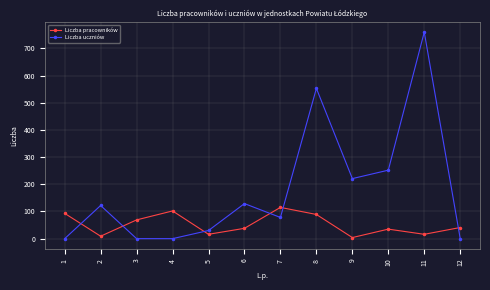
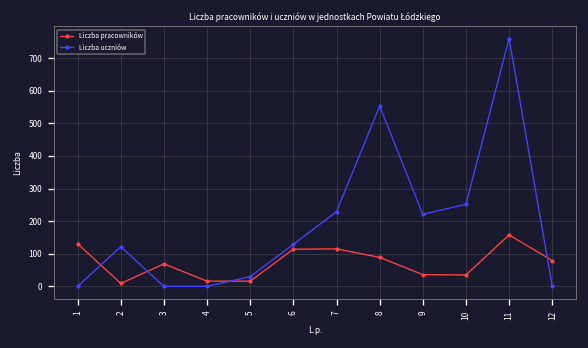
  {
    "Liczba pracowników": {
-     "1": 90,
+     "1": 130,
      "2": 10,
      "3": 70,
-     "4": 100,
+     "4": 20,
      "5": 20,
-     "6": 40,
+     "6": 110,
      "7": 120,
      "8": 90,
-     "9": 0,
+     "9": 40,
      "10": 40,
-     "11": 20,
-     "12": 40
+     "11": 160,
+     "12": 80
    },
    "Liczba uczniów": {
      "1": 0,
      "2": 120,
      "3": 0,
      "4": 0,
      "5": 30,
      "6": 130,
-     "7": 80,
+     "7": 230,
      "8": 550,
      "9": 220,
      "10": 250,
      "11": 760,
      "12": 0
    }
  }
